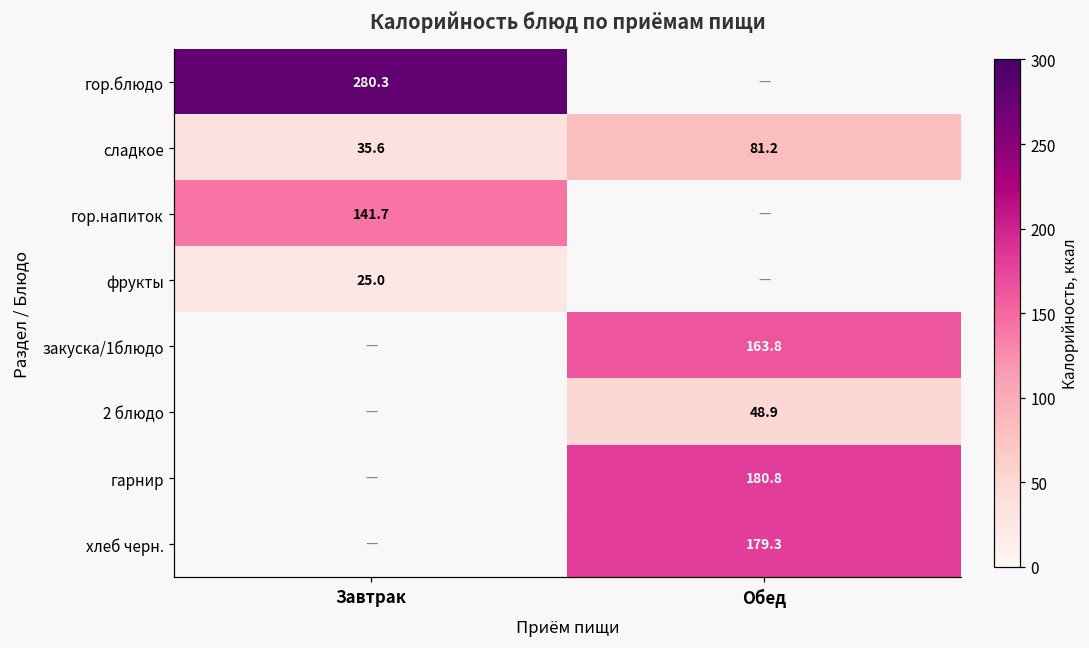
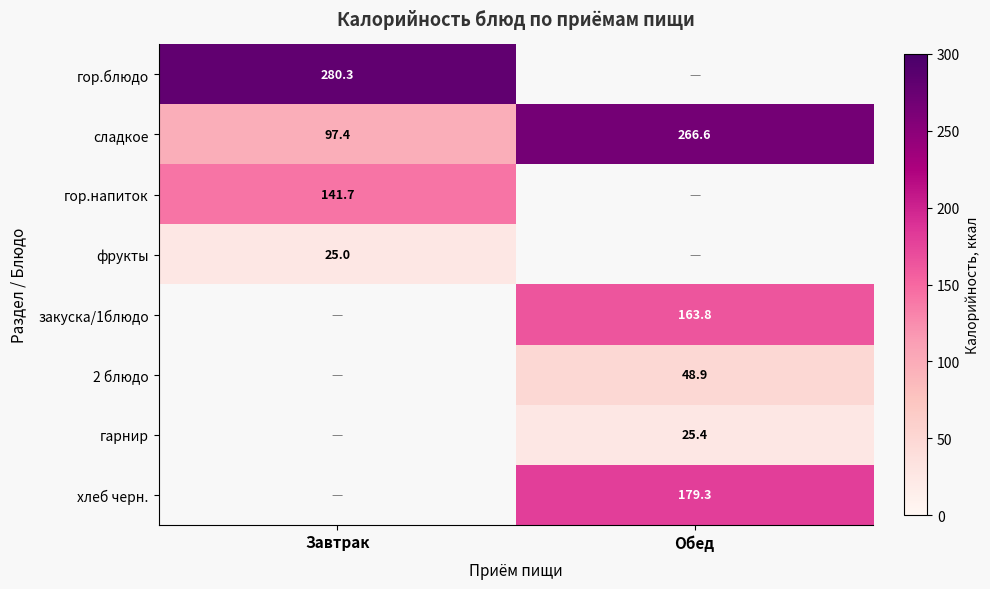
  {
    "гор.блюдо": {
      "Завтрак": 280.3
    },
    "сладкое": {
-     "Завтрак": 35.6,
-     "Обед": 81.2
+     "Завтрак": 97.4,
+     "Обед": 266.6
    },
    "гор.напиток": {
      "Завтрак": 141.7
    },
    "фрукты": {
      "Завтрак": 25.0
    },
    "закуска/1блюдо": {
      "Обед": 163.8
    },
    "2 блюдо": {
      "Обед": 48.9
    },
    "гарнир": {
-     "Обед": 180.8
+     "Обед": 25.4
    },
    "хлеб черн.": {
      "Обед": 179.3
    }
  }
